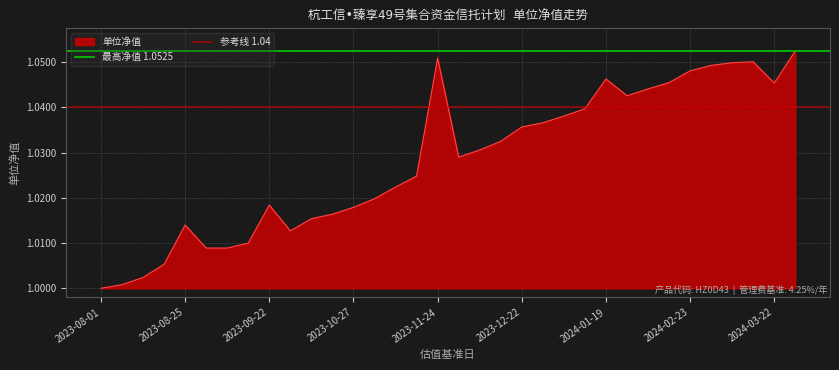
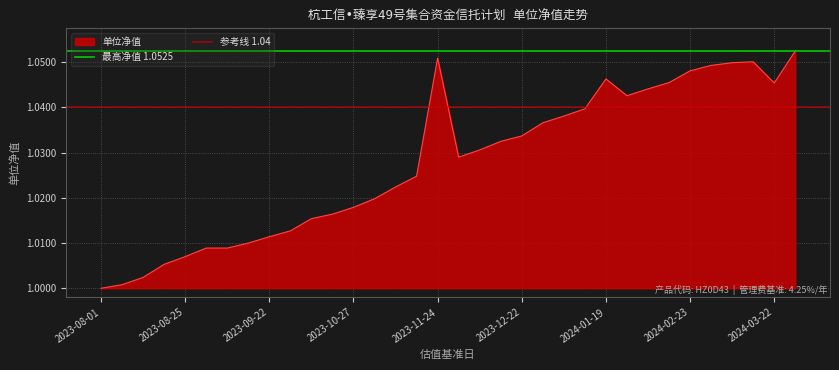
  {
    "2023-08-01": 1.000,
-   "2023-08-25": 1.014,
-   "2023-09-22": 1.018,
+   "2023-08-25": 1.007,
+   "2023-09-22": 1.011,
    "2023-10-27": 1.018,
    "2023-11-24": 1.051,
-   "2023-12-22": 1.036,
+   "2023-12-22": 1.034,
    "2024-01-19": 1.046,
    "2024-02-23": 1.048,
    "2024-03-22": 1.045
  }
